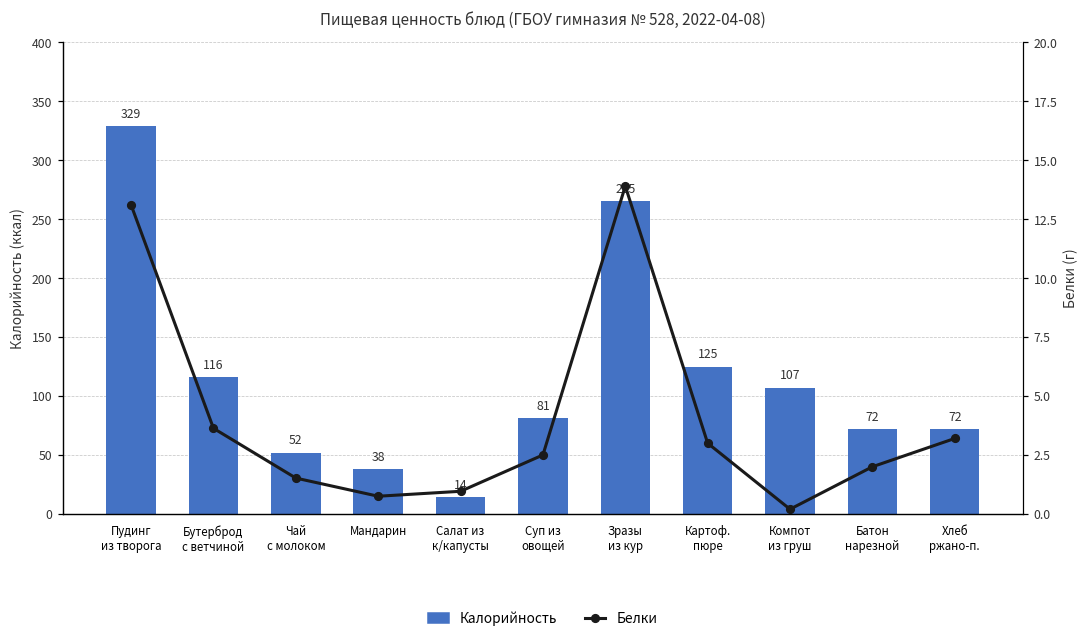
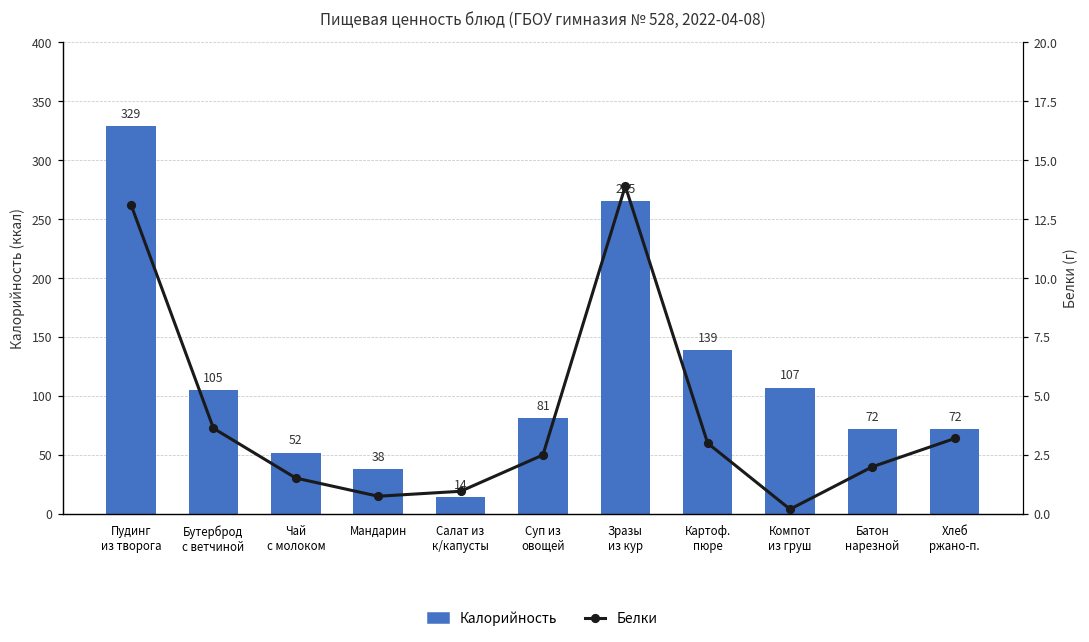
  {
    "Калорийность": {
      "Пудинг из творога": 329,
-     "Бутерброд с ветчиной": 116,
+     "Бутерброд с ветчиной": 105,
      "Чай с молоком": 52,
      "Мандарин": 38,
      "Суп из овощей": 81,
-     "Картоф. пюре": 125,
+     "Картоф. пюре": 139,
      "Компот из груш": 107,
      "Батон нарезной": 72,
      "Хлеб ржано-п.": 72
    }
  }
